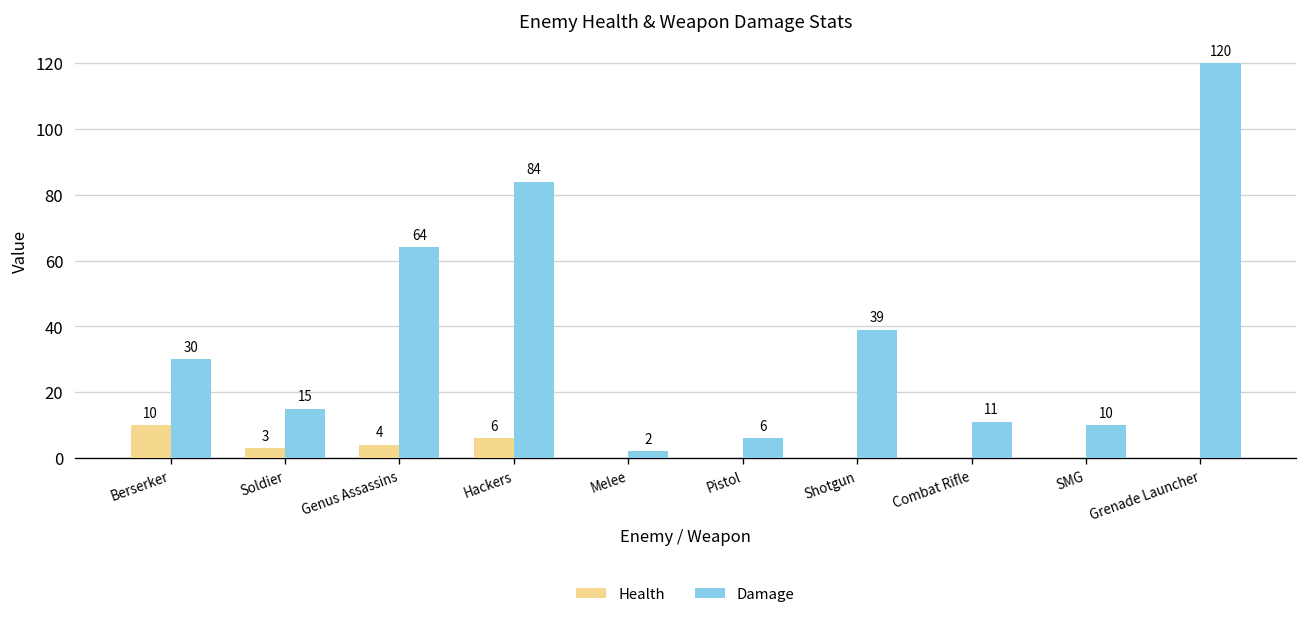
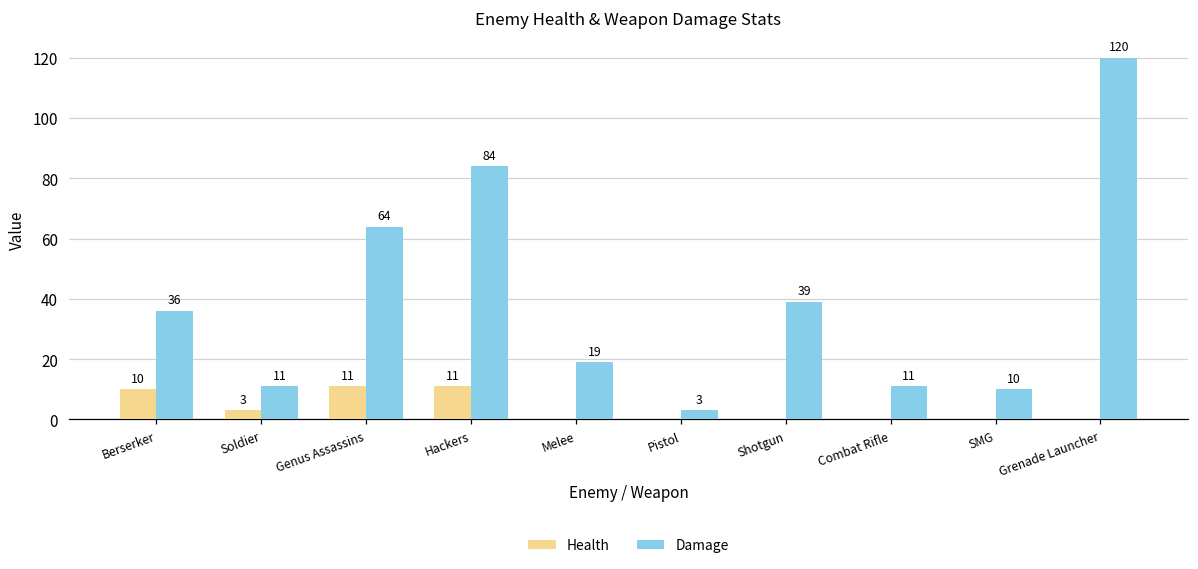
  {
    "Health": {
      "Berserker": 10,
      "Soldier": 3,
-     "Genus Assassins": 4,
-     "Hackers": 6
+     "Genus Assassins": 11,
+     "Hackers": 11
    },
    "Damage": {
-     "Berserker": 30,
-     "Soldier": 15,
+     "Berserker": 36,
+     "Soldier": 11,
      "Genus Assassins": 64,
      "Hackers": 84,
-     "Melee": 2,
-     "Pistol": 6,
+     "Melee": 19,
+     "Pistol": 3,
      "Shotgun": 39,
      "Combat Rifle": 11,
      "SMG": 10,
      "Grenade Launcher": 120
    }
  }
